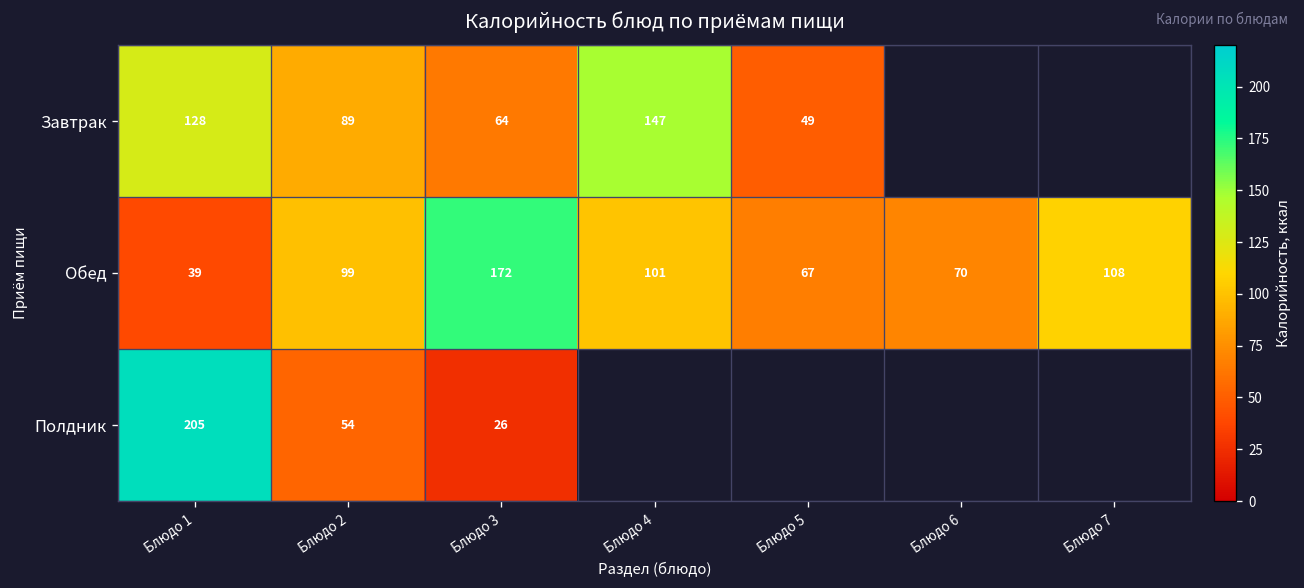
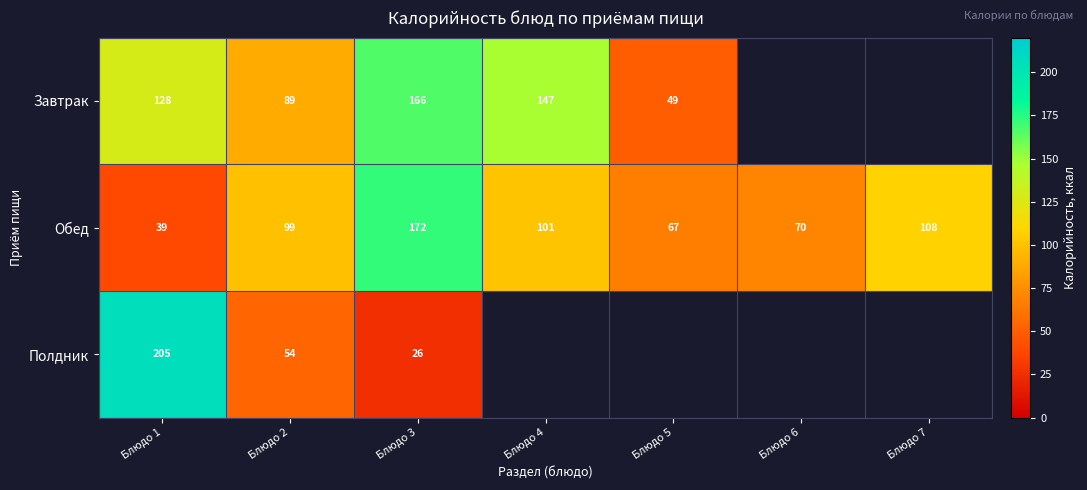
  {
    "Завтрак": {
      "Блюдо 1": 128,
      "Блюдо 2": 89,
-     "Блюдо 3": 64,
+     "Блюдо 3": 166,
      "Блюдо 4": 147,
      "Блюдо 5": 49
    },
    "Обед": {
      "Блюдо 1": 39,
      "Блюдо 2": 99,
      "Блюдо 3": 172,
      "Блюдо 4": 101,
      "Блюдо 5": 67,
      "Блюдо 6": 70,
      "Блюдо 7": 108
    },
    "Полдник": {
      "Блюдо 1": 205,
      "Блюдо 2": 54,
      "Блюдо 3": 26
    }
  }
